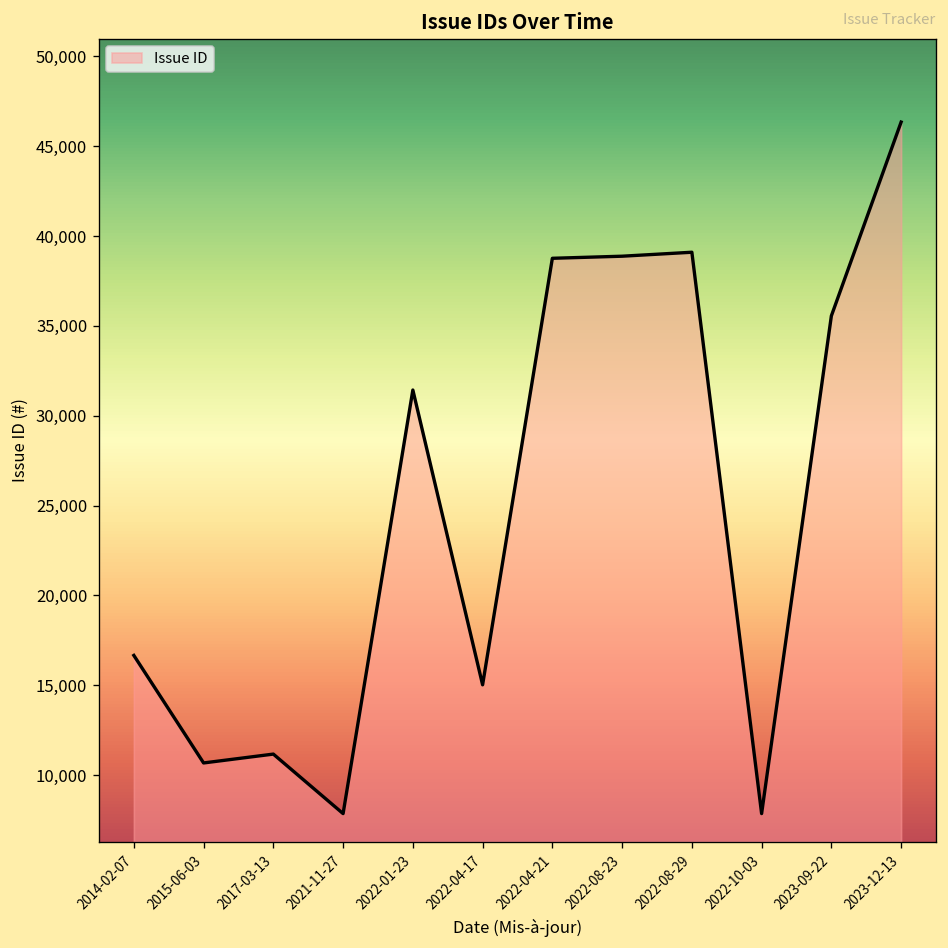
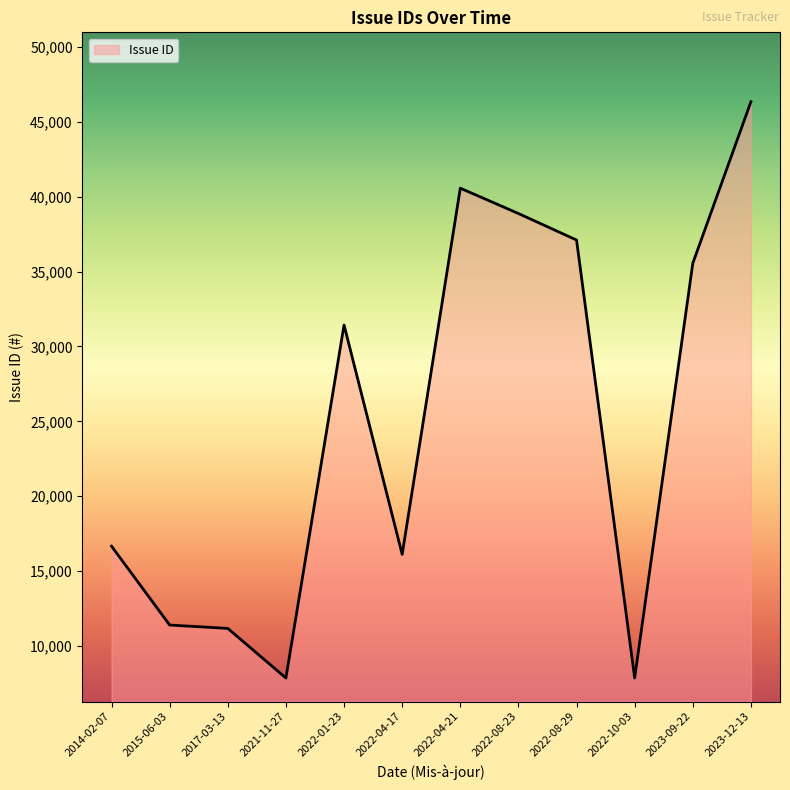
  {
    "2014-02-07": "16,700",
-   "2015-06-03": "10,700",
+   "2015-06-03": "11,400",
    "2017-03-13": "11,200",
    "2021-11-27": "7,900",
    "2022-01-23": "31,400",
-   "2022-04-17": "15,000",
-   "2022-04-21": "38,800",
+   "2022-04-17": "16,100",
+   "2022-04-21": "40,600",
    "2022-08-23": "38,900",
-   "2022-08-29": "39,100",
+   "2022-08-29": "37,100",
    "2022-10-03": "7,900",
    "2023-09-22": "35,600",
    "2023-12-13": "46,300"
  }
